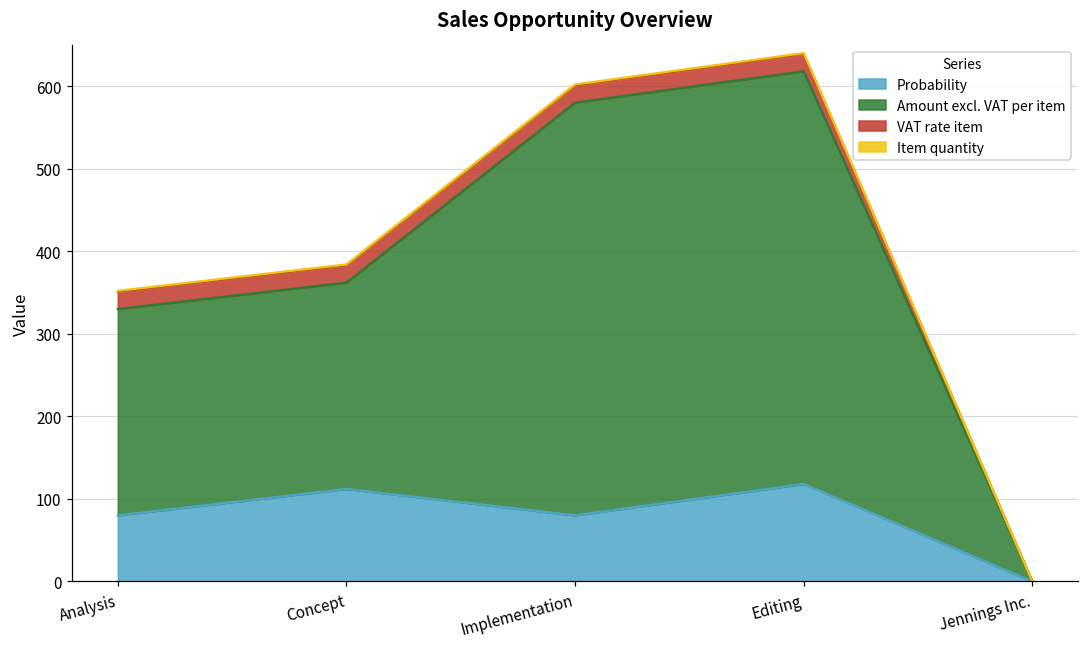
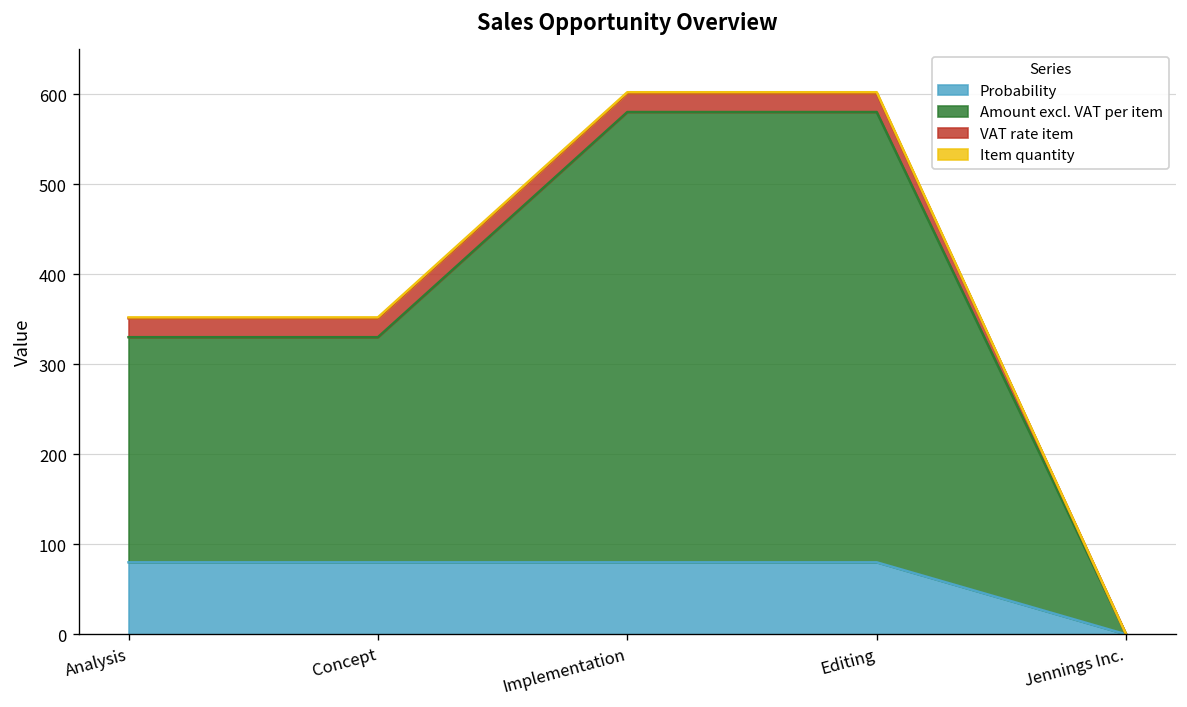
  {
    "Probability": {
      "Analysis": 80,
-     "Concept": 110,
+     "Concept": 80,
      "Implementation": 80,
-     "Editing": 120
+     "Editing": 80
    },
    "Amount excl. VAT per item": {
      "Analysis": 250,
      "Concept": 250,
      "Implementation": 500,
      "Editing": 500
    }
  }
